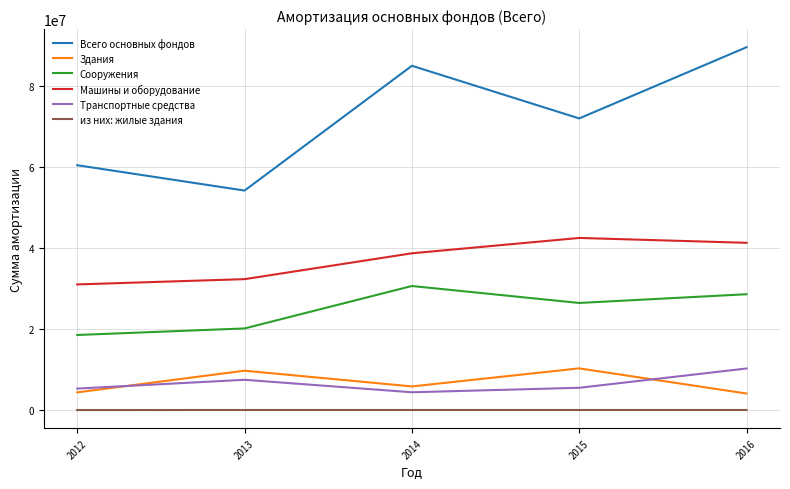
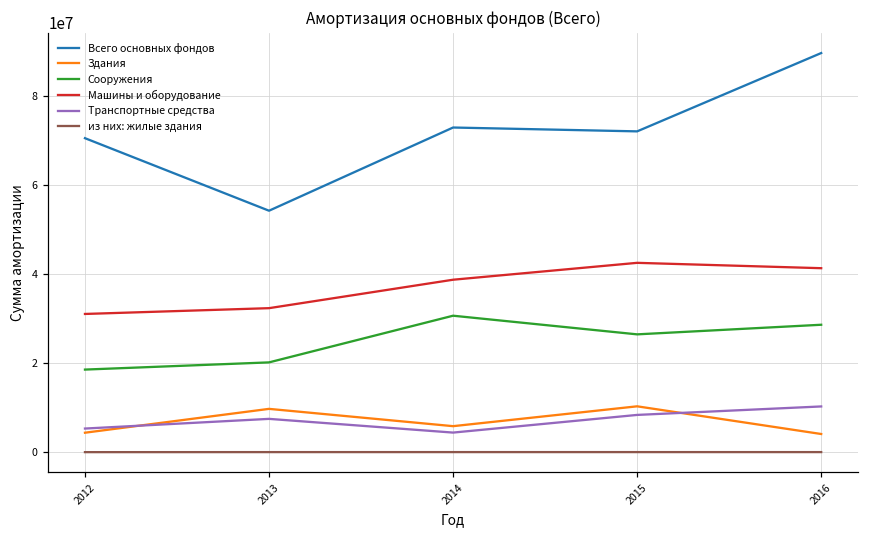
  {
    "Всего основных фондов": {
-     "2012": 60000000,
+     "2012": 70000000,
      "2013": 54000000,
-     "2014": 85000000,
+     "2014": 73000000,
      "2015": 72000000,
      "2016": 90000000
    },
    "Здания": {
      "2012": 4000000,
      "2013": 10000000,
      "2014": 6000000,
      "2015": 10000000,
      "2016": 4000000
    },
    "Сооружения": {
      "2012": 19000000,
      "2013": 20000000,
      "2014": 31000000,
      "2015": 26000000,
      "2016": 29000000
    },
    "Машины и оборудование": {
      "2012": 31000000,
      "2013": 32000000,
      "2014": 39000000,
      "2015": 43000000,
      "2016": 41000000
    },
    "Транспортные средства": {
      "2012": 5000000,
      "2013": 8000000,
      "2014": 4000000,
-     "2015": 6000000,
+     "2015": 8000000,
      "2016": 10000000
    },
    "из них: жилые здания": {
      "2012": 0,
      "2013": 0,
      "2014": 0,
      "2015": 0,
      "2016": 0
    }
  }
